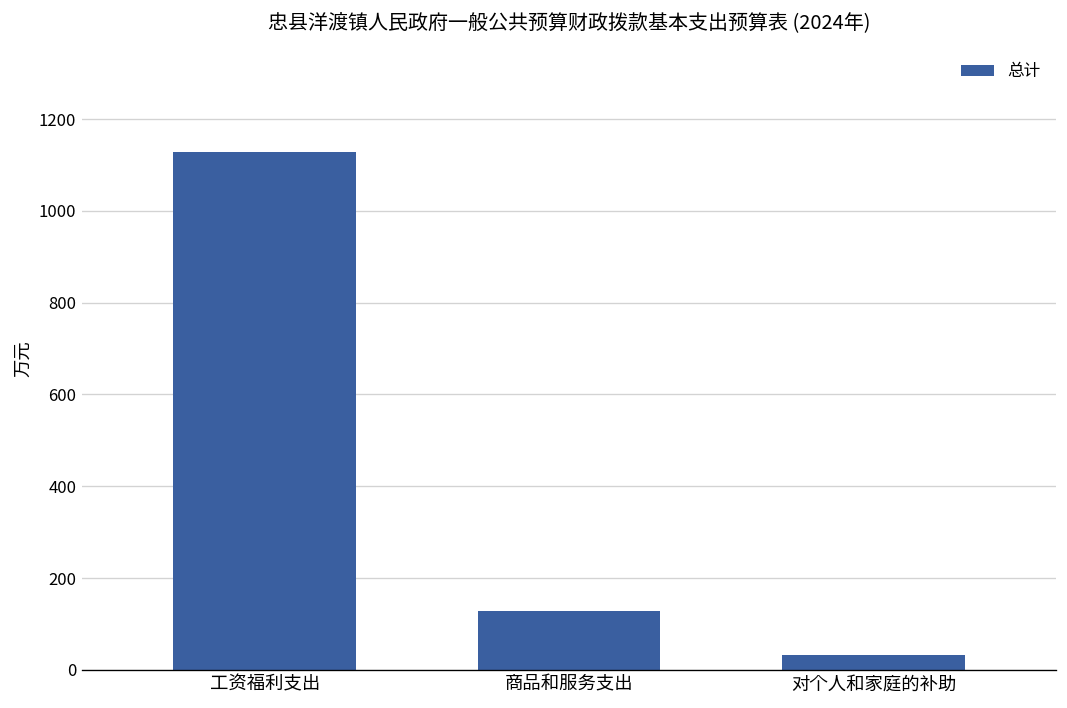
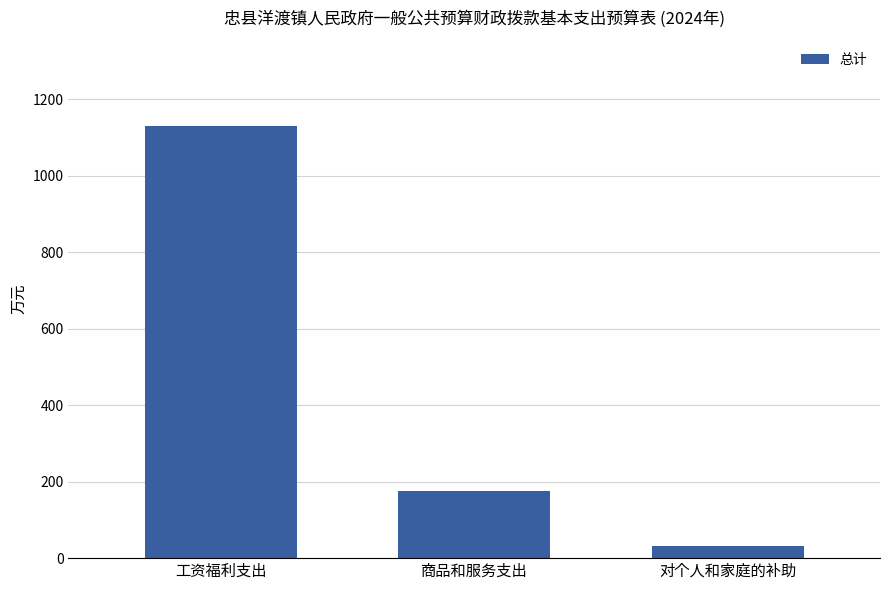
  {
    "工资福利支出": 1130,
-   "商品和服务支出": 130,
+   "商品和服务支出": 180,
    "对个人和家庭的补助": 30
  }
